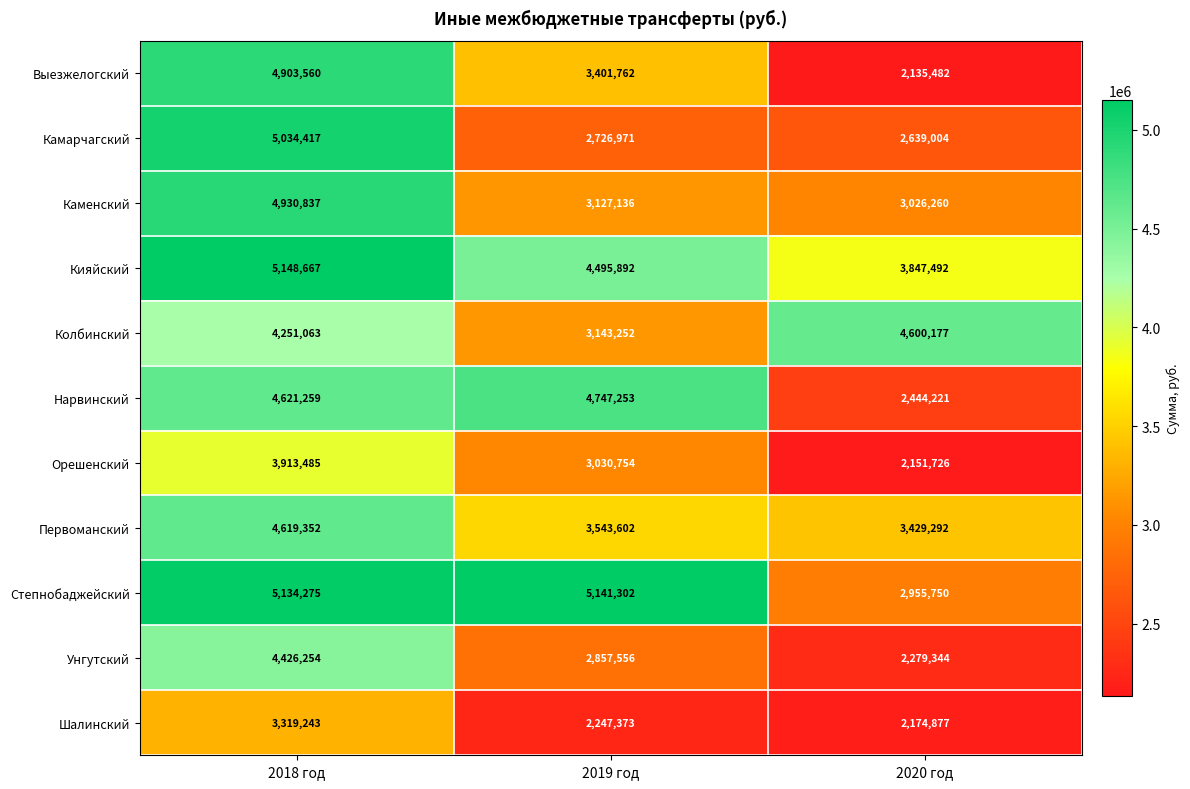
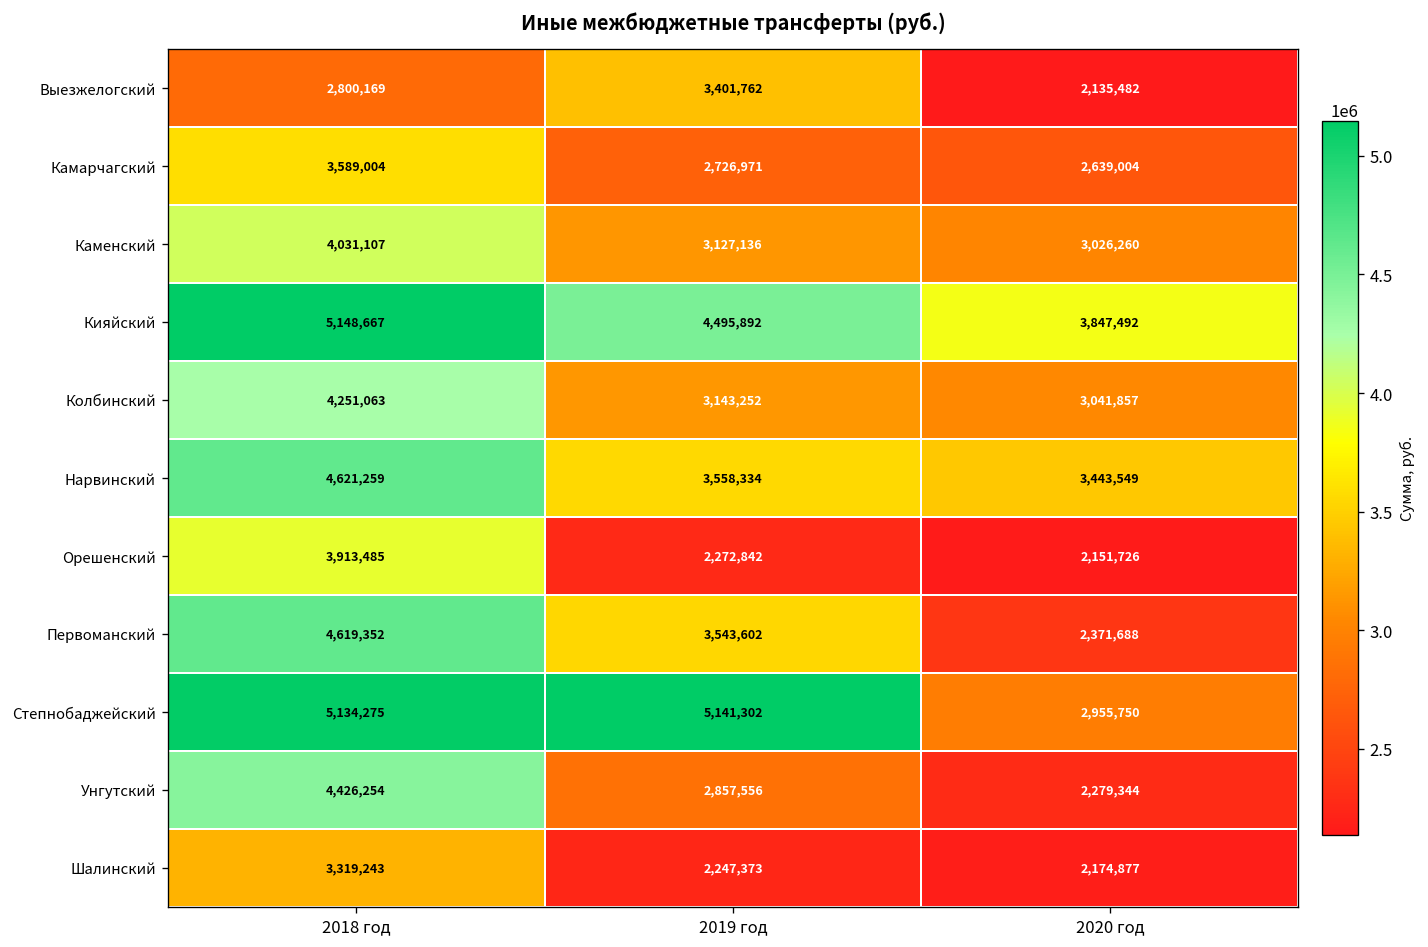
  {
    "Выезжелогский": {
-     "2018 год": "4,903,560",
+     "2018 год": "2,800,169",
      "2019 год": "3,401,762",
      "2020 год": "2,135,482"
    },
    "Камарчагский": {
-     "2018 год": "5,034,417",
+     "2018 год": "3,589,004",
      "2019 год": "2,726,971",
      "2020 год": "2,639,004"
    },
    "Каменский": {
-     "2018 год": "4,930,837",
+     "2018 год": "4,031,107",
      "2019 год": "3,127,136",
      "2020 год": "3,026,260"
    },
    "Кияйский": {
      "2018 год": "5,148,667",
      "2019 год": "4,495,892",
      "2020 год": "3,847,492"
    },
    "Колбинский": {
      "2018 год": "4,251,063",
      "2019 год": "3,143,252",
-     "2020 год": "4,600,177"
+     "2020 год": "3,041,857"
    },
    "Нарвинский": {
      "2018 год": "4,621,259",
-     "2019 год": "4,747,253",
-     "2020 год": "2,444,221"
+     "2019 год": "3,558,334",
+     "2020 год": "3,443,549"
    },
    "Орешенский": {
      "2018 год": "3,913,485",
-     "2019 год": "3,030,754",
+     "2019 год": "2,272,842",
      "2020 год": "2,151,726"
    },
    "Первоманский": {
      "2018 год": "4,619,352",
      "2019 год": "3,543,602",
-     "2020 год": "3,429,292"
+     "2020 год": "2,371,688"
    },
    "Степнобаджейский": {
      "2018 год": "5,134,275",
      "2019 год": "5,141,302",
      "2020 год": "2,955,750"
    },
    "Унгутский": {
      "2018 год": "4,426,254",
      "2019 год": "2,857,556",
      "2020 год": "2,279,344"
    },
    "Шалинский": {
      "2018 год": "3,319,243",
      "2019 год": "2,247,373",
      "2020 год": "2,174,877"
    }
  }
